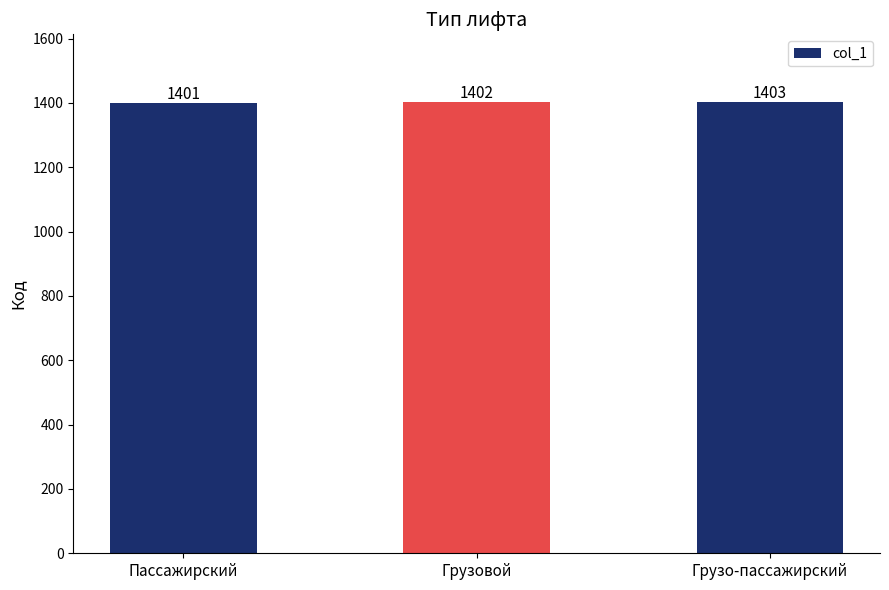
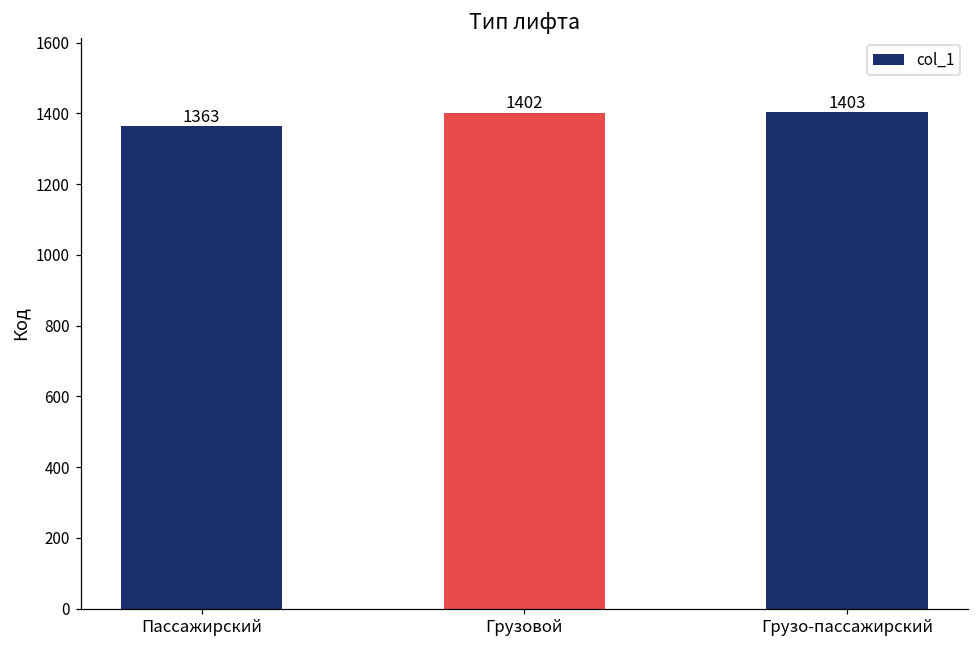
  {
-   "Пассажирский": 1401,
+   "Пассажирский": 1363,
    "Грузовой": 1402,
    "Грузо-пассажирский": 1403
  }
